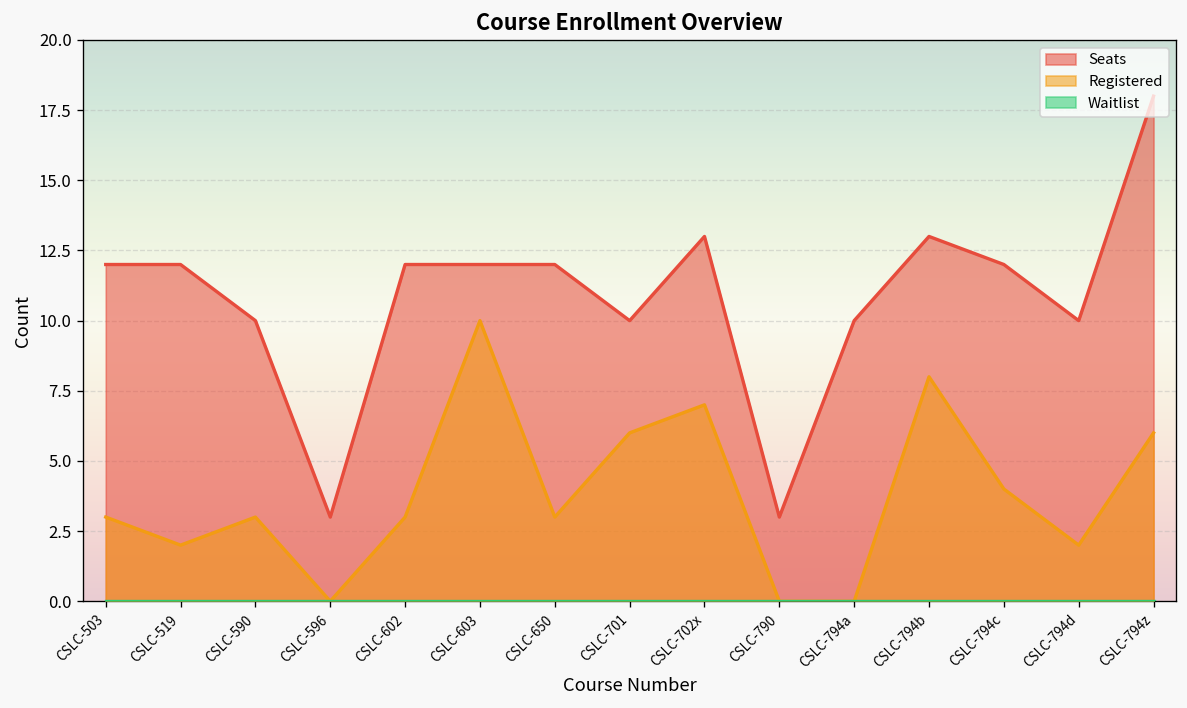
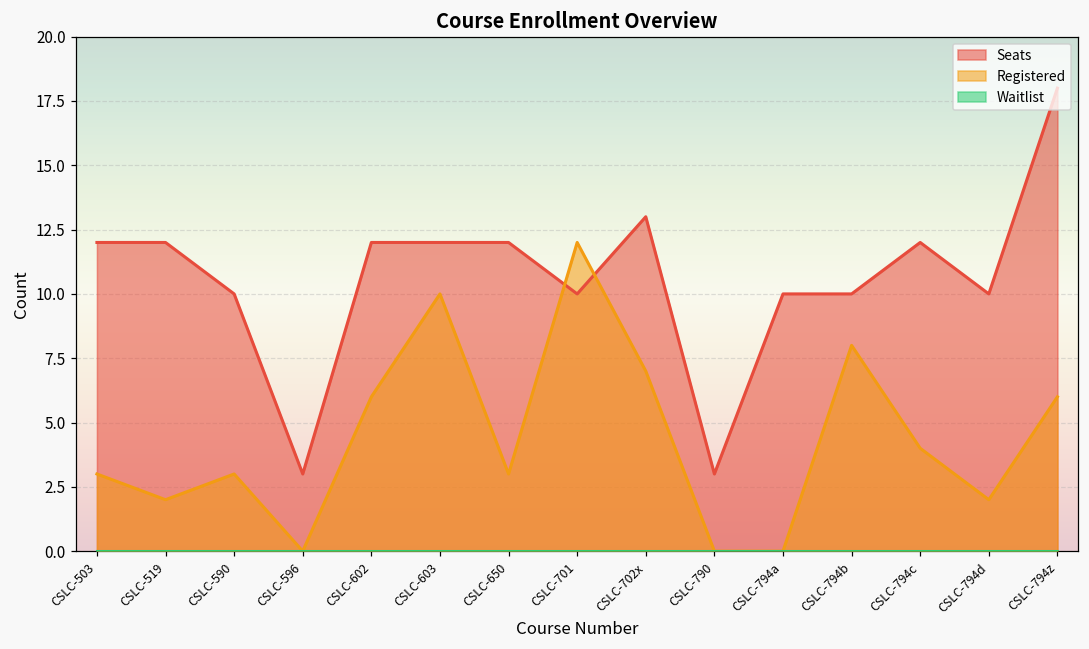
  {
    "Seats": {
      "CSLC-503": 12,
      "CSLC-519": 12,
      "CSLC-590": 10,
      "CSLC-596": 3,
      "CSLC-602": 12,
      "CSLC-603": 12,
      "CSLC-650": 12,
      "CSLC-701": 10,
      "CSLC-702x": 13,
      "CSLC-790": 3,
      "CSLC-794a": 10,
-     "CSLC-794b": 13,
+     "CSLC-794b": 10,
      "CSLC-794c": 12,
      "CSLC-794d": 10
    },
    "Registered": {
      "CSLC-503": 3,
      "CSLC-519": 2,
      "CSLC-590": 3,
-     "CSLC-602": 3,
+     "CSLC-602": 6,
      "CSLC-603": 10,
      "CSLC-650": 3,
-     "CSLC-701": 6,
+     "CSLC-701": 12,
      "CSLC-702x": 7,
      "CSLC-794b": 8,
      "CSLC-794c": 4,
      "CSLC-794d": 2,
      "CSLC-794z": 6
    },
    "Waitlist": {
      "CSLC-503": 0,
      "CSLC-519": 0,
      "CSLC-590": 0,
      "CSLC-602": 0,
      "CSLC-603": 0,
      "CSLC-650": 0,
      "CSLC-701": 0,
      "CSLC-702x": 0,
      "CSLC-794b": 0,
      "CSLC-794c": 0,
      "CSLC-794d": 0,
      "CSLC-794z": 0
    }
  }
